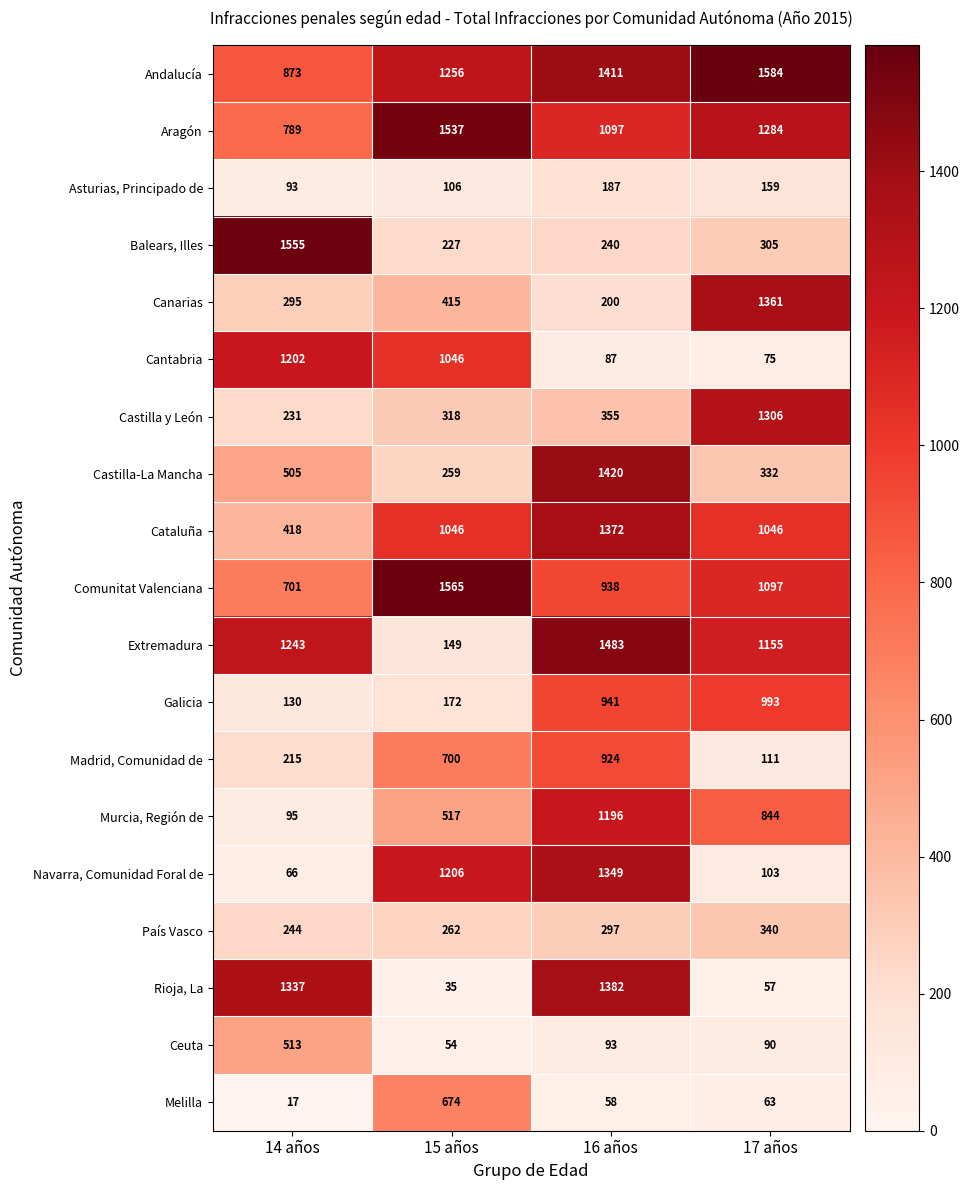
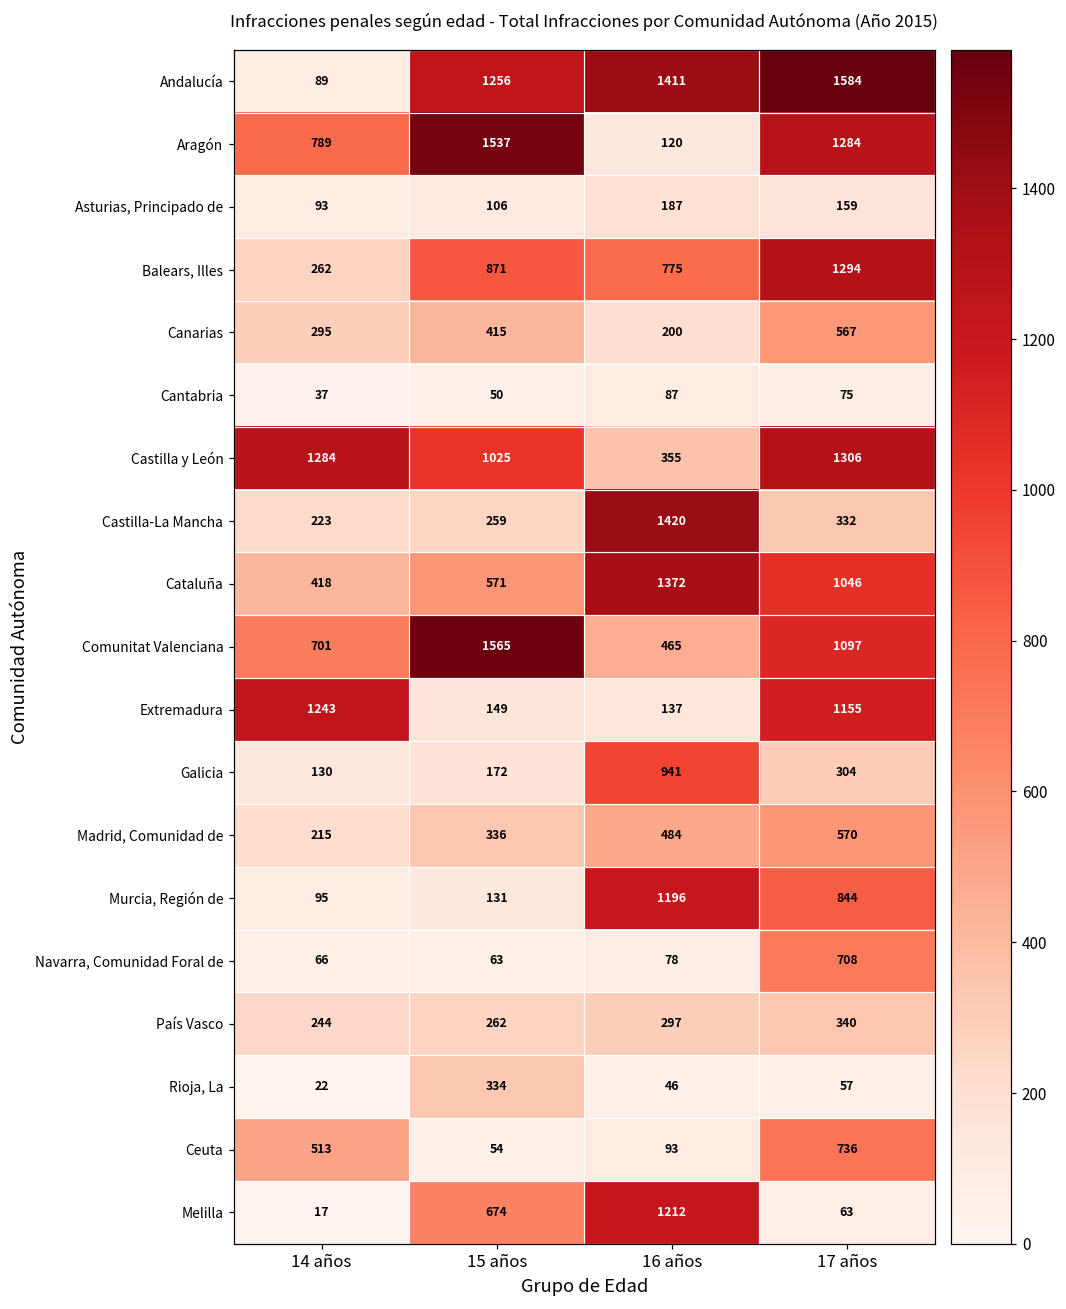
  {
    "Andalucía": {
-     "14 años": 873,
+     "14 años": 89,
      "15 años": 1256,
      "16 años": 1411,
      "17 años": 1584
    },
    "Aragón": {
      "14 años": 789,
      "15 años": 1537,
-     "16 años": 1097,
+     "16 años": 120,
      "17 años": 1284
    },
    "Asturias, Principado de": {
      "14 años": 93,
      "15 años": 106,
      "16 años": 187,
      "17 años": 159
    },
    "Balears, Illes": {
-     "14 años": 1555,
-     "15 años": 227,
-     "16 años": 240,
-     "17 años": 305
+     "14 años": 262,
+     "15 años": 871,
+     "16 años": 775,
+     "17 años": 1294
    },
    "Canarias": {
      "14 años": 295,
      "15 años": 415,
      "16 años": 200,
-     "17 años": 1361
+     "17 años": 567
    },
    "Cantabria": {
-     "14 años": 1202,
-     "15 años": 1046,
+     "14 años": 37,
+     "15 años": 50,
      "16 años": 87,
      "17 años": 75
    },
    "Castilla y León": {
-     "14 años": 231,
-     "15 años": 318,
+     "14 años": 1284,
+     "15 años": 1025,
      "16 años": 355,
      "17 años": 1306
    },
    "Castilla-La Mancha": {
-     "14 años": 505,
+     "14 años": 223,
      "15 años": 259,
      "16 años": 1420,
      "17 años": 332
    },
    "Cataluña": {
      "14 años": 418,
-     "15 años": 1046,
+     "15 años": 571,
      "16 años": 1372,
      "17 años": 1046
    },
    "Comunitat Valenciana": {
      "14 años": 701,
      "15 años": 1565,
-     "16 años": 938,
+     "16 años": 465,
      "17 años": 1097
    },
    "Extremadura": {
      "14 años": 1243,
      "15 años": 149,
-     "16 años": 1483,
+     "16 años": 137,
      "17 años": 1155
    },
    "Galicia": {
      "14 años": 130,
      "15 años": 172,
      "16 años": 941,
-     "17 años": 993
+     "17 años": 304
    },
    "Madrid, Comunidad de": {
      "14 años": 215,
-     "15 años": 700,
-     "16 años": 924,
-     "17 años": 111
+     "15 años": 336,
+     "16 años": 484,
+     "17 años": 570
    },
    "Murcia, Región de": {
      "14 años": 95,
-     "15 años": 517,
+     "15 años": 131,
      "16 años": 1196,
      "17 años": 844
    },
    "Navarra, Comunidad Foral de": {
      "14 años": 66,
-     "15 años": 1206,
-     "16 años": 1349,
-     "17 años": 103
+     "15 años": 63,
+     "16 años": 78,
+     "17 años": 708
    },
    "País Vasco": {
      "14 años": 244,
      "15 años": 262,
      "16 años": 297,
      "17 años": 340
    },
    "Rioja, La": {
-     "14 años": 1337,
-     "15 años": 35,
-     "16 años": 1382,
+     "14 años": 22,
+     "15 años": 334,
+     "16 años": 46,
      "17 años": 57
    },
    "Ceuta": {
      "14 años": 513,
      "15 años": 54,
      "16 años": 93,
-     "17 años": 90
+     "17 años": 736
    },
    "Melilla": {
      "14 años": 17,
      "15 años": 674,
-     "16 años": 58,
+     "16 años": 1212,
      "17 años": 63
    }
  }
